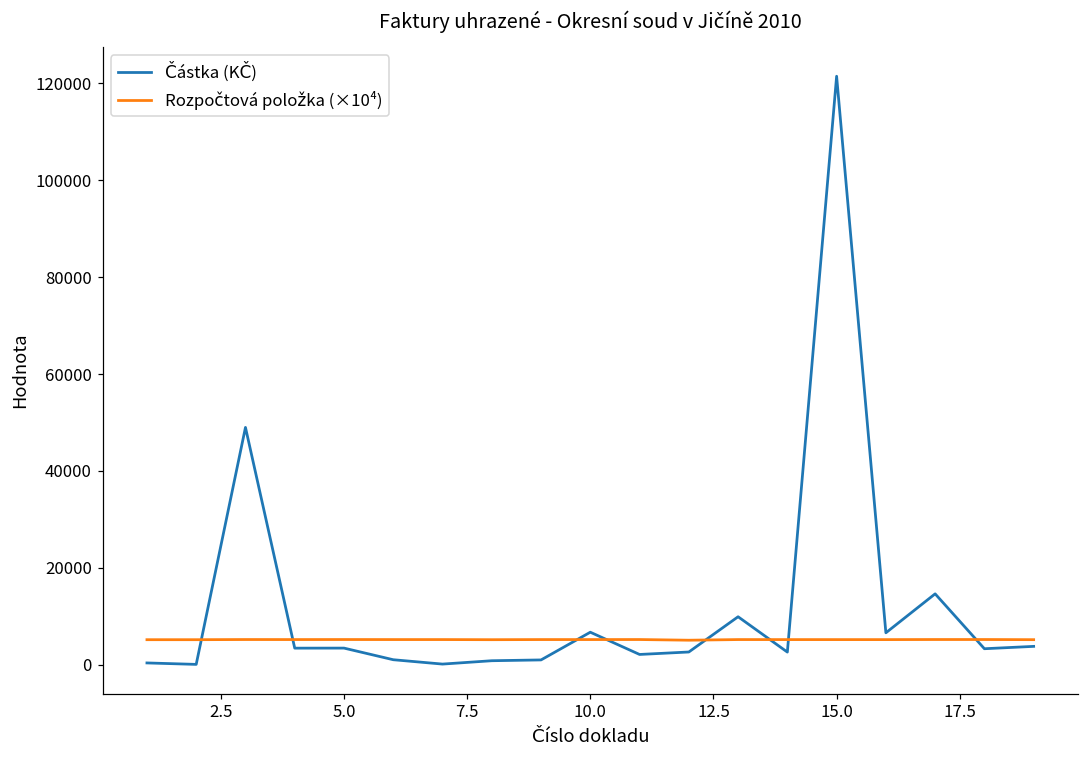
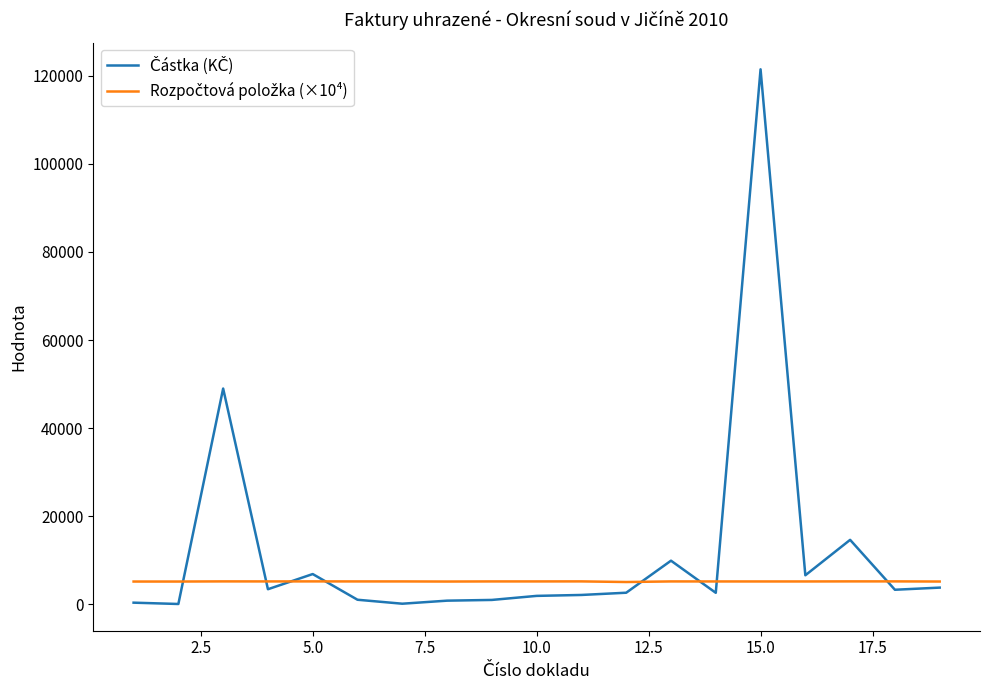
  {
    "Částka (KČ)": {
-     "5.0": 3000,
-     "10.0": 7000,
+     "5.0": 7000,
+     "10.0": 2000,
      "15.0": 121000
    },
    "Rozpočtová položka (×10⁴)": {
      "5.0": 5000,
      "10.0": 5000,
      "15.0": 5000
    }
  }
